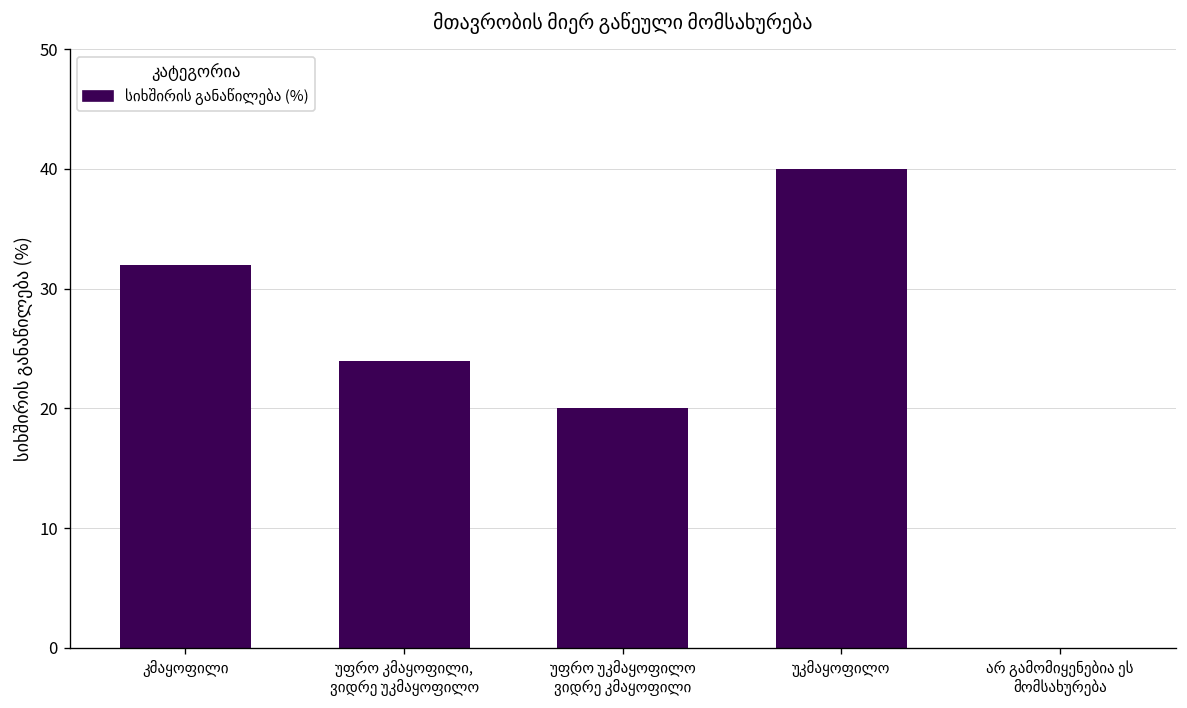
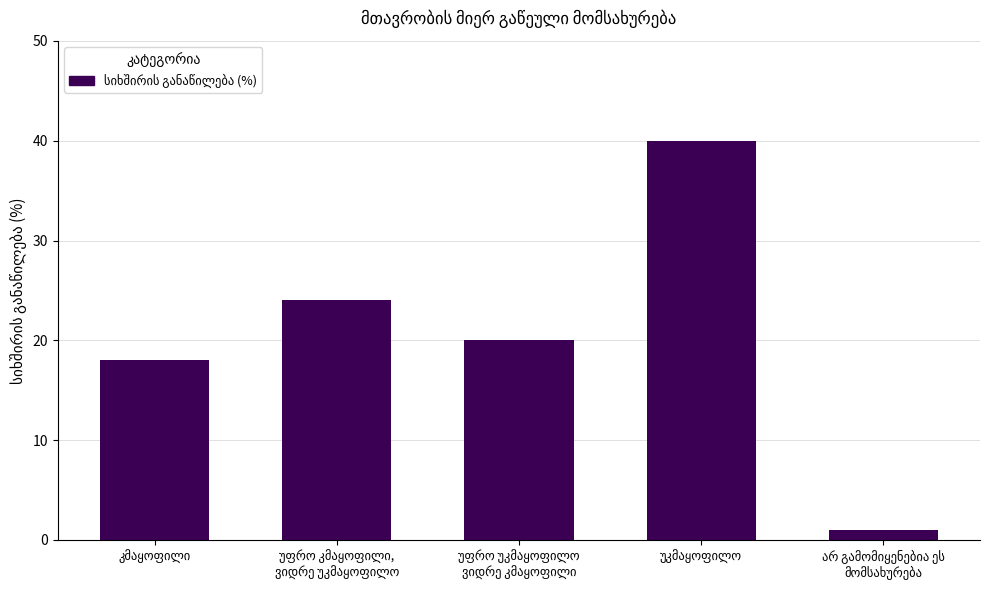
  {
-   "კმაყოფილი": 32,
+   "კმაყოფილი": 18,
    "უფრო კმაყოფილი, ვიდრე უკმაყოფილო": 24,
    "უფრო უკმაყოფილო ვიდრე კმაყოფილი": 20,
    "უკმაყოფილო": 40,
-   "არ გამომიყენებია ეს მომსახურება": 0
+   "არ გამომიყენებია ეს მომსახურება": 1
  }
